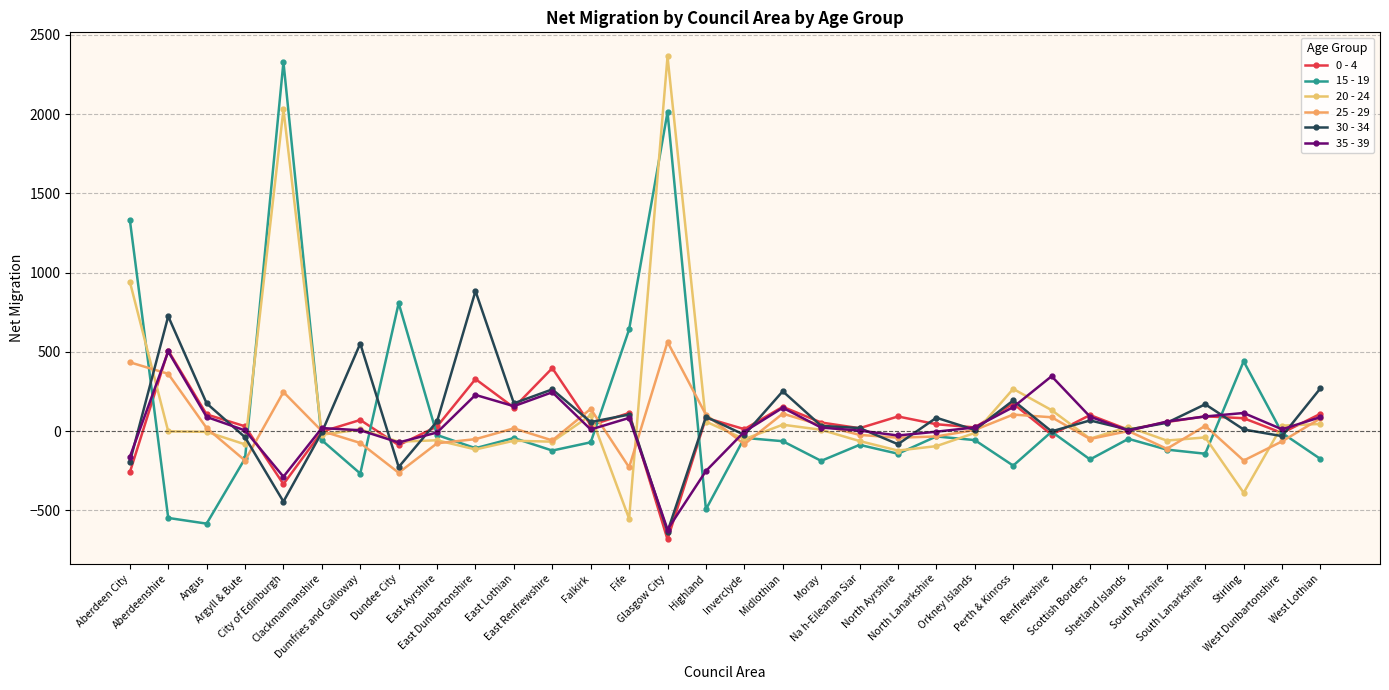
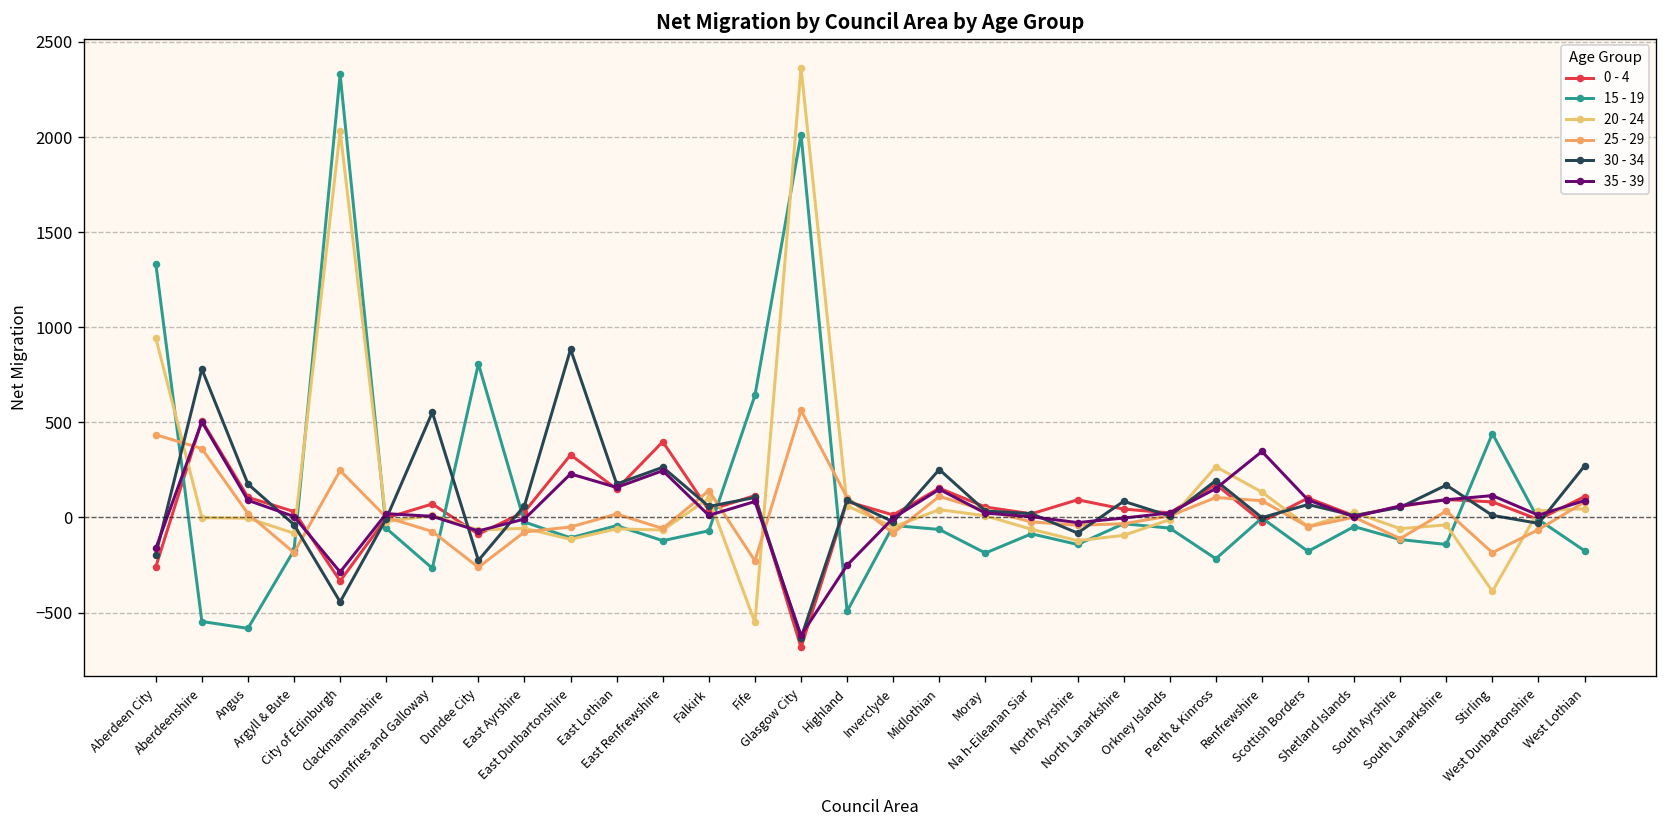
  {
    "0 - 4": {
      "Aberdeen City": -260,
      "Angus": 110,
      "Argyll & Bute": 30,
      "City of Edinburgh": -330,
      "Dumfries and Galloway": 70,
      "Dundee City": -90,
      "East Ayrshire": 30,
      "East Dunbartonshire": 330,
      "East Renfrewshire": 400,
      "Falkirk": 40,
      "Glasgow City": -680,
      "Moray": 60,
      "North Ayrshire": 90,
      "North Lanarkshire": 40,
      "Perth & Kinross": 170,
      "Renfrewshire": -20,
      "Stirling": 80,
      "West Lothian": 110
    },
    "15 - 19": {
      "Aberdeen City": 1340,
      "Aberdeenshire": -550,
      "Angus": -580,
      "City of Edinburgh": 2330,
      "Clackmannanshire": -60,
      "Dumfries and Galloway": -270,
      "Dundee City": 810,
      "East Lothian": -40,
      "East Renfrewshire": -120,
      "Falkirk": -70,
      "Fife": 640,
      "Glasgow City": 2010,
      "Highland": -490,
      "Midlothian": -60,
      "Moray": -190,
      "Na h-Eileanan Siar": -90,
      "North Ayrshire": -140,
      "Orkney Islands": -60,
      "Perth & Kinross": -220,
      "Scottish Borders": -180,
      "Shetland Islands": -50,
      "South Lanarkshire": -140,
      "Stirling": 440,
      "West Lothian": -180
    },
    "30 - 34": {
      "Aberdeen City": -200,
-     "Aberdeenshire": 730,
+     "Aberdeenshire": 780,
      "Angus": 180,
      "Argyll & Bute": -40,
      "City of Edinburgh": -440,
      "Dumfries and Galloway": 550,
      "Dundee City": -230,
      "East Ayrshire": 60,
      "East Dunbartonshire": 880,
      "East Lothian": 180,
      "East Renfrewshire": 260,
      "Falkirk": 60,
      "Inverclyde": -20,
      "Midlothian": 250,
      "North Ayrshire": -80,
      "North Lanarkshire": 90,
      "Perth & Kinross": 190,
      "Scottish Borders": 70,
      "South Lanarkshire": 170,
      "Stirling": 10,
      "West Dunbartonshire": -30,
      "West Lothian": 270
    },
    "35 - 39": {
      "Aberdeen City": -160,
      "Angus": 90,
      "Argyll & Bute": 10,
      "City of Edinburgh": -290,
      "Clackmannanshire": 20,
      "East Dunbartonshire": 230,
      "East Renfrewshire": 250,
      "Falkirk": 10,
      "Fife": 80,
      "Highland": -250,
      "North Lanarkshire": 0,
      "Perth & Kinross": 150,
      "Renfrewshire": 350,
      "Stirling": 120,
      "West Dunbartonshire": 10
    }
  }
